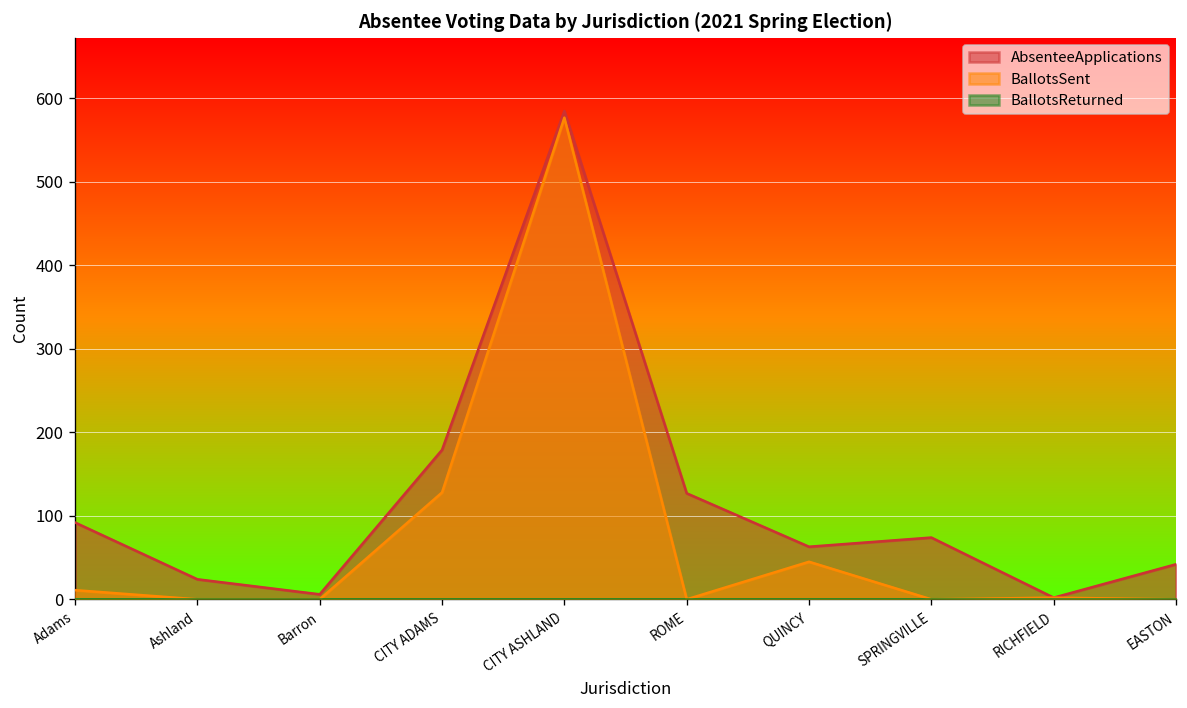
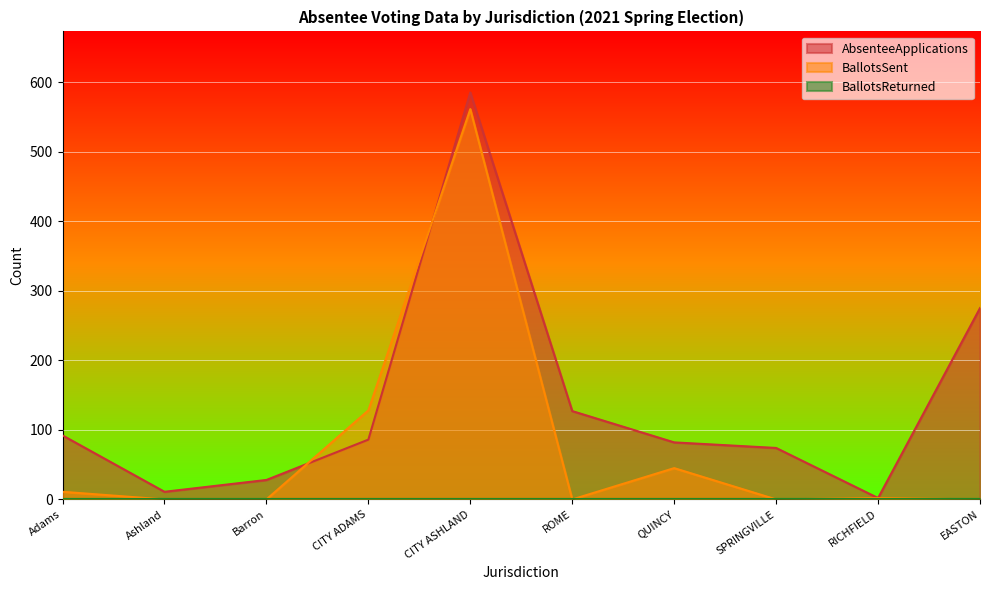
  {
    "AbsenteeApplications": {
      "Adams": 90,
-     "Ashland": 20,
-     "Barron": 10,
-     "CITY ADAMS": 180,
+     "Ashland": 10,
+     "Barron": 30,
+     "CITY ADAMS": 90,
      "CITY ASHLAND": 590,
      "ROME": 130,
-     "QUINCY": 60,
+     "QUINCY": 80,
      "SPRINGVILLE": 70,
-     "EASTON": 40
+     "EASTON": 280
    },
    "BallotsSent": {
      "Adams": 10,
      "CITY ADAMS": 130,
-     "CITY ASHLAND": 580,
+     "CITY ASHLAND": 560,
      "QUINCY": 50
    },
    "BallotsReturned": {
      "Adams": 0,
      "CITY ADAMS": 0,
      "CITY ASHLAND": 0,
      "QUINCY": 0
    }
  }
